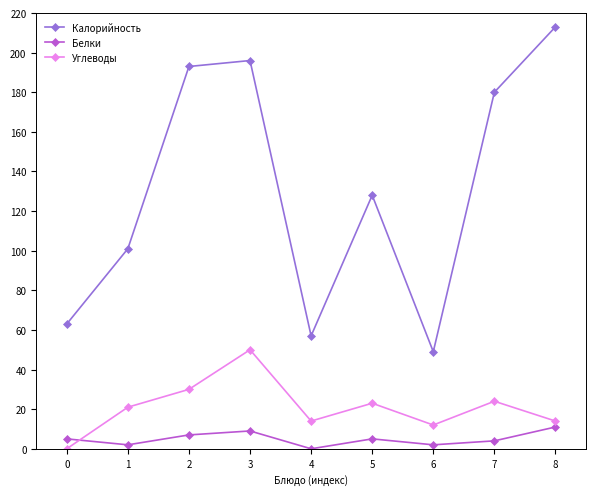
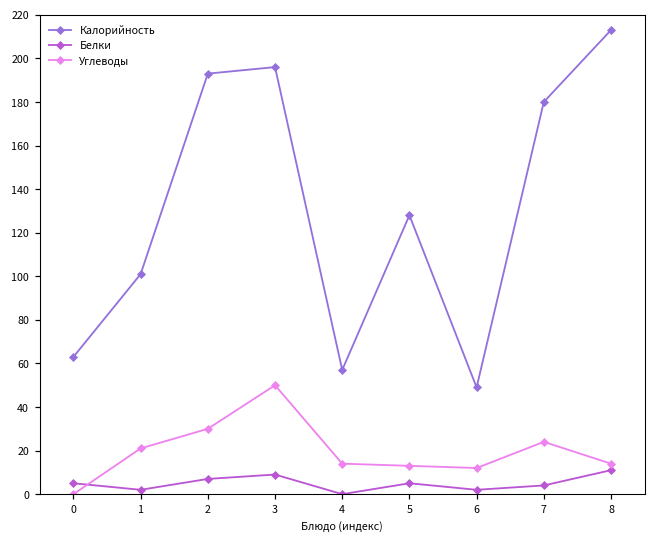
  {
    "Углеводы": {
      "0": 0,
      "1": 21,
      "2": 30,
      "3": 50,
      "4": 14,
-     "5": 23,
+     "5": 13,
      "6": 12,
      "7": 24,
      "8": 14
    }
  }
